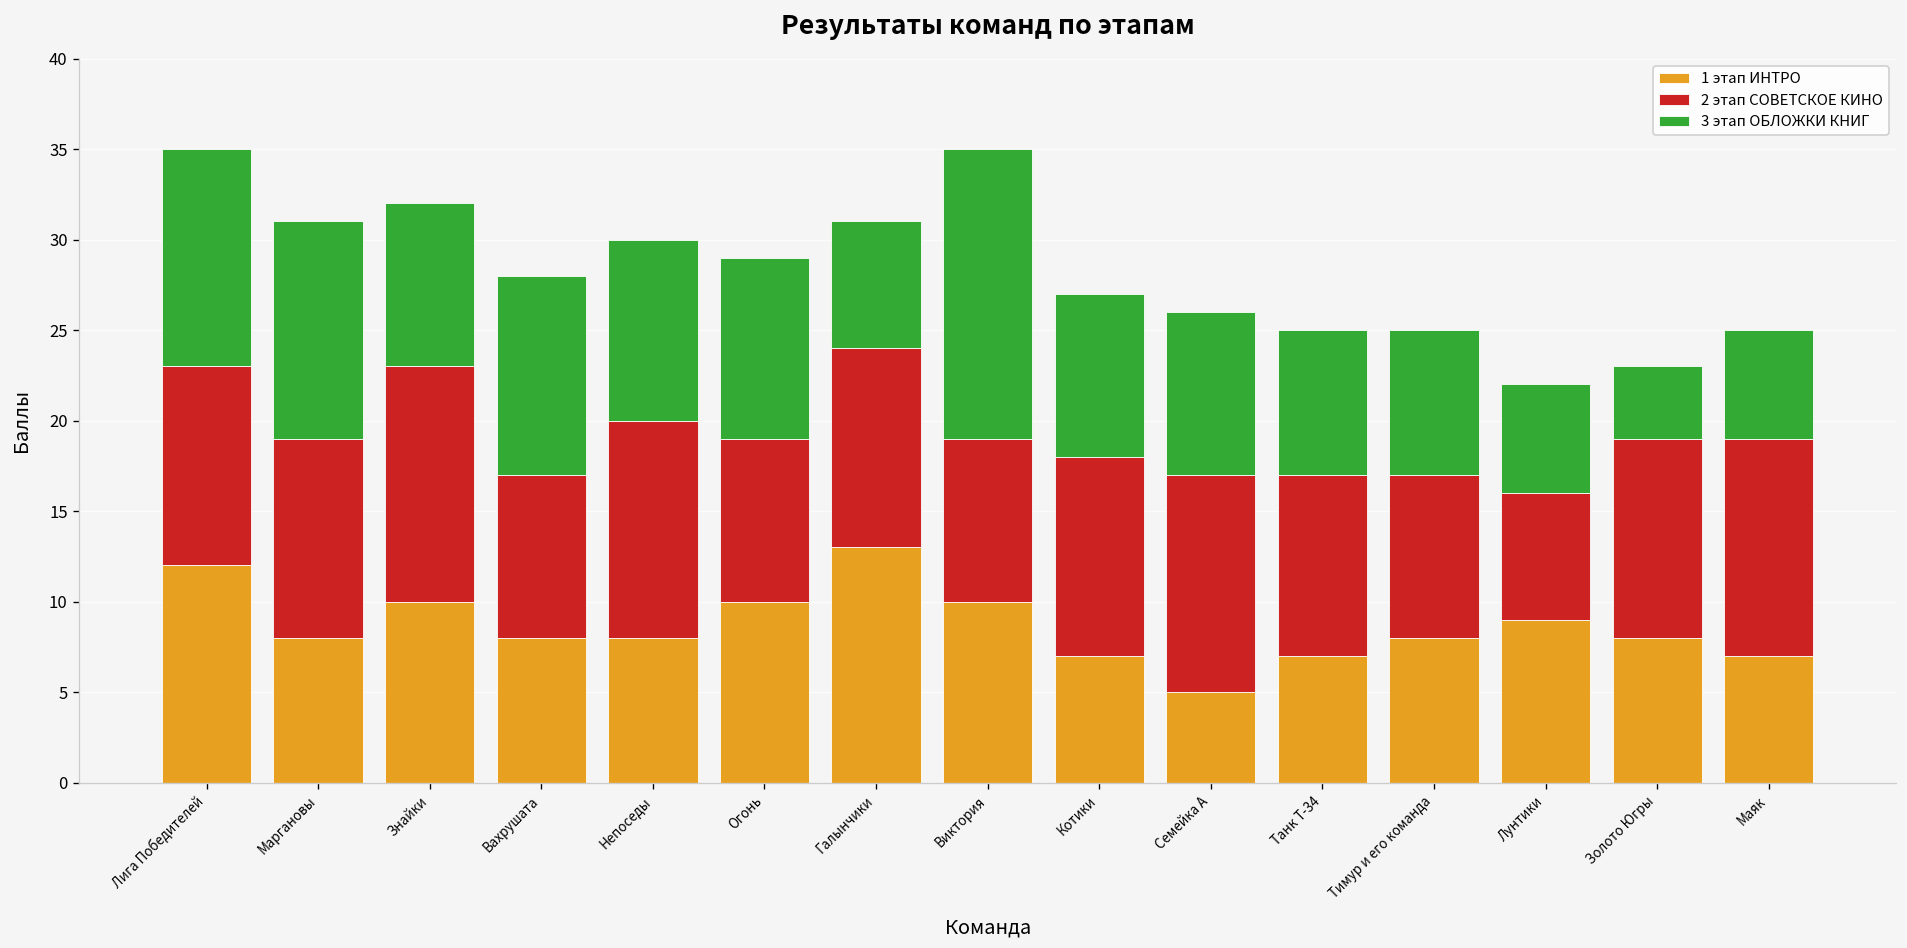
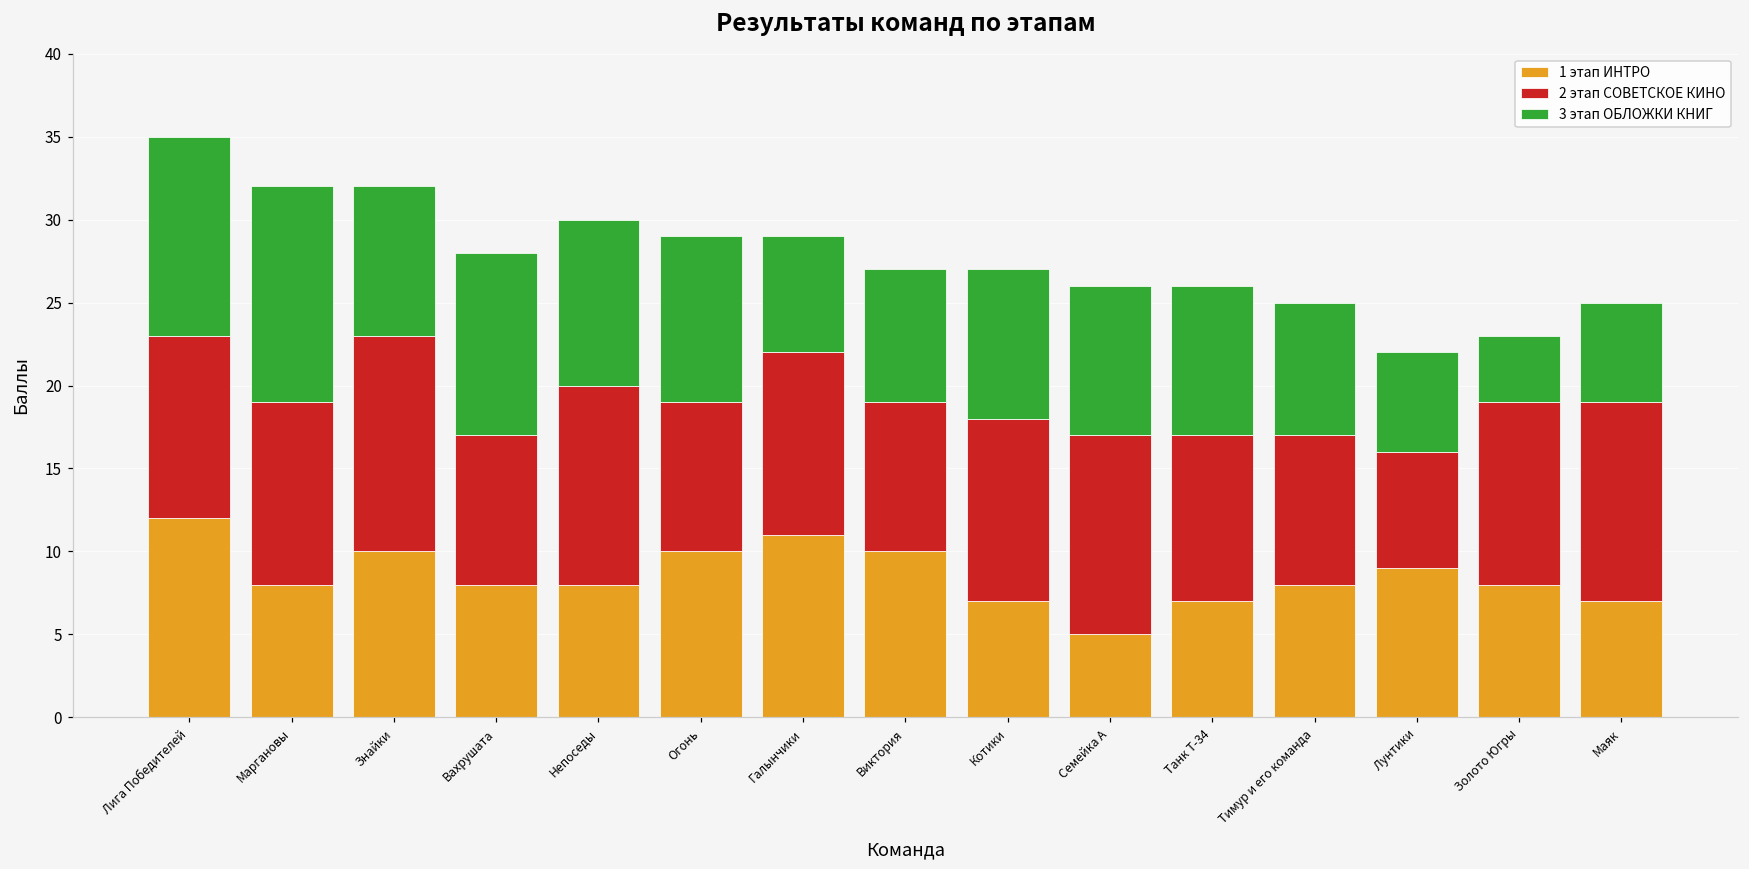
  {
    "1 этап ИНТРО": {
      "Лига Победителей": 12,
      "Маргановы": 8,
      "Знайки": 10,
      "Вахрушата": 8,
      "Непоседы": 8,
      "Огонь": 10,
-     "Галынчики": 13,
+     "Галынчики": 11,
      "Виктория": 10,
      "Котики": 7,
      "Семейка А": 5,
      "Танк Т-34": 7,
      "Тимур и его команда": 8,
      "Лунтики": 9,
      "Золото Югры": 8,
      "Маяк": 7
    },
    "2 этап СОВЕТСКОЕ КИНО": {
      "Лига Победителей": 11,
      "Маргановы": 11,
      "Знайки": 13,
      "Вахрушата": 9,
      "Непоседы": 12,
      "Огонь": 9,
      "Галынчики": 11,
      "Виктория": 9,
      "Котики": 11,
      "Семейка А": 12,
      "Танк Т-34": 10,
      "Тимур и его команда": 9,
      "Лунтики": 7,
      "Золото Югры": 11,
      "Маяк": 12
    },
    "3 этап ОБЛОЖКИ КНИГ": {
      "Лига Победителей": 12,
-     "Маргановы": 12,
+     "Маргановы": 13,
      "Знайки": 9,
      "Вахрушата": 11,
      "Непоседы": 10,
      "Огонь": 10,
      "Галынчики": 7,
-     "Виктория": 16,
+     "Виктория": 8,
      "Котики": 9,
      "Семейка А": 9,
-     "Танк Т-34": 8,
+     "Танк Т-34": 9,
      "Тимур и его команда": 8,
      "Лунтики": 6,
      "Золото Югры": 4,
      "Маяк": 6
    }
  }
